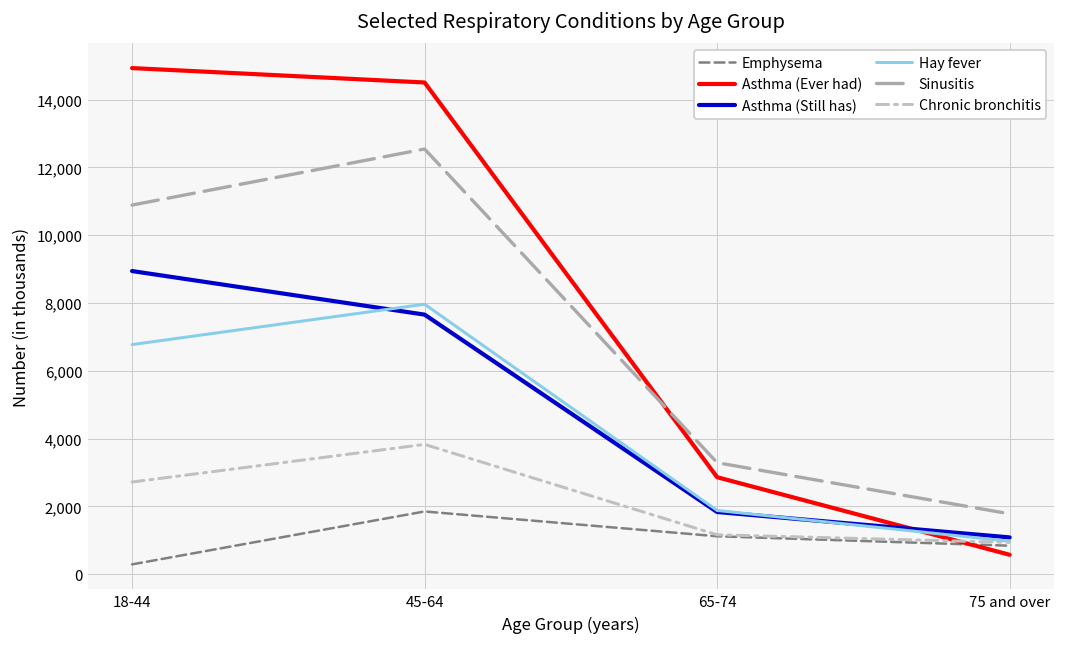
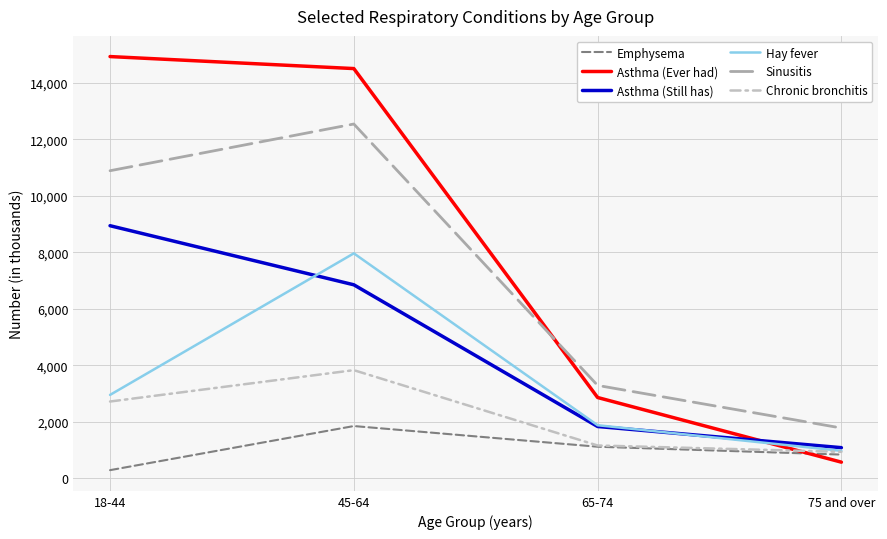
  {
    "Emphysema": {
      "18-44": "300",
      "45-64": "1,900",
      "75 and over": "800"
    },
    "Asthma (Ever had)": {
      "18-44": "14,900",
      "45-64": "14,500",
      "65-74": "2,900",
      "75 and over": "600"
    },
    "Asthma (Still has)": {
      "18-44": "8,900",
-     "45-64": "7,700",
+     "45-64": "6,900",
      "75 and over": "1,100"
    },
    "Hay fever": {
-     "18-44": "6,800",
+     "18-44": "3,000",
      "45-64": "8,000"
    }
  }
